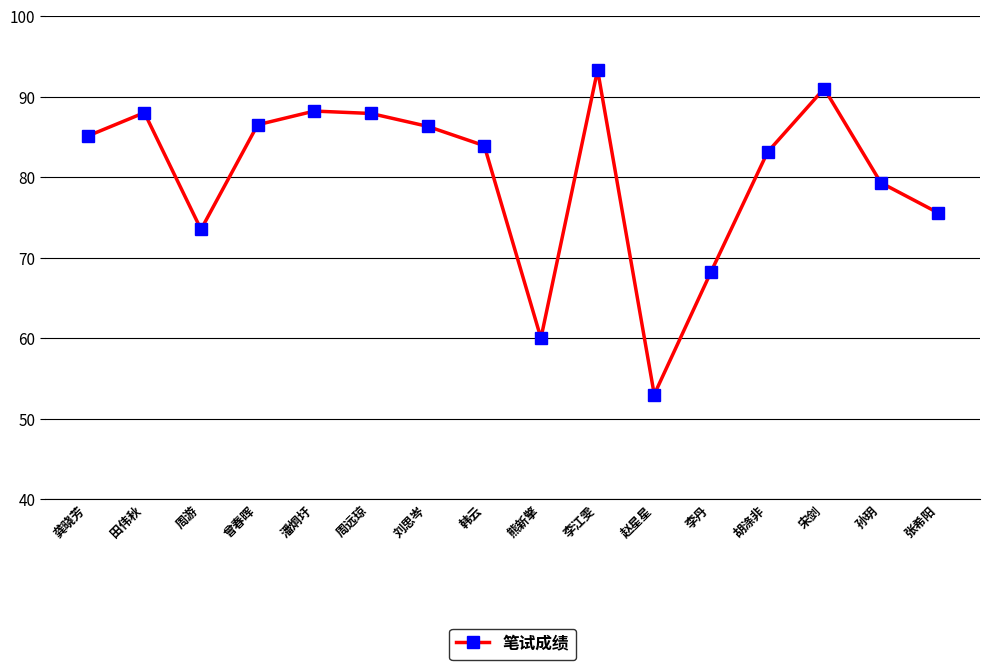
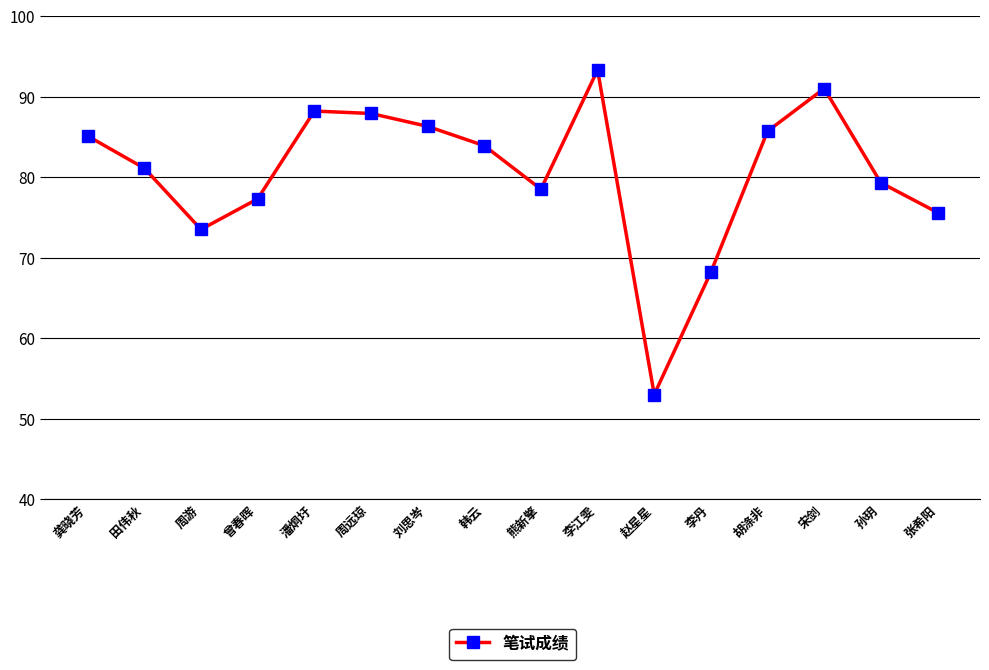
  {
    "龚晓芳": 85,
-   "田伟秋": 88,
+   "田伟秋": 81,
    "周游": 74,
-   "曾春晖": 87,
+   "曾春晖": 77,
    "潘炯圩": 88,
    "周远琼": 88,
    "刘思岑": 86,
    "韩云": 84,
-   "熊新擎": 60,
+   "熊新擎": 79,
    "李江雯": 93,
    "赵星星": 53,
    "李丹": 68,
-   "胡涤非": 83,
+   "胡涤非": 86,
    "宋剑": 91,
    "孙玥": 79,
    "张希阳": 76
  }
